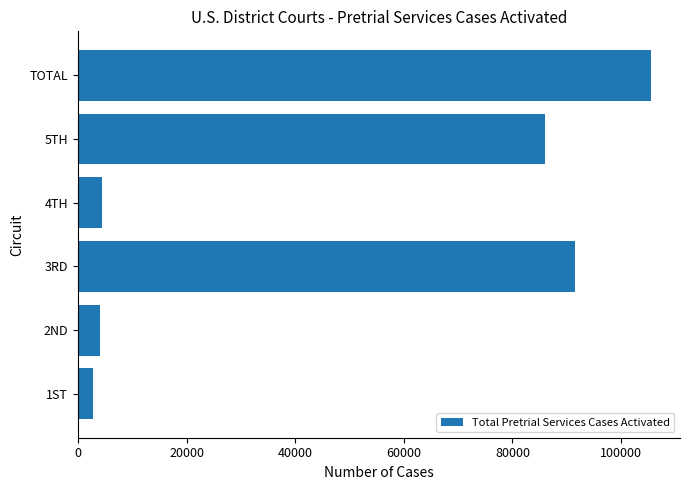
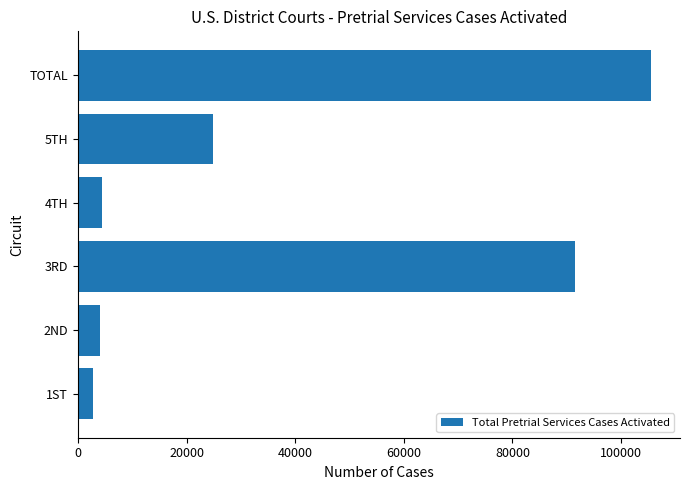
  {
    "TOTAL": 106000,
-   "5TH": 86000,
+   "5TH": 25000,
    "4TH": 4000,
    "3RD": 92000,
    "2ND": 4000,
    "1ST": 3000
  }
